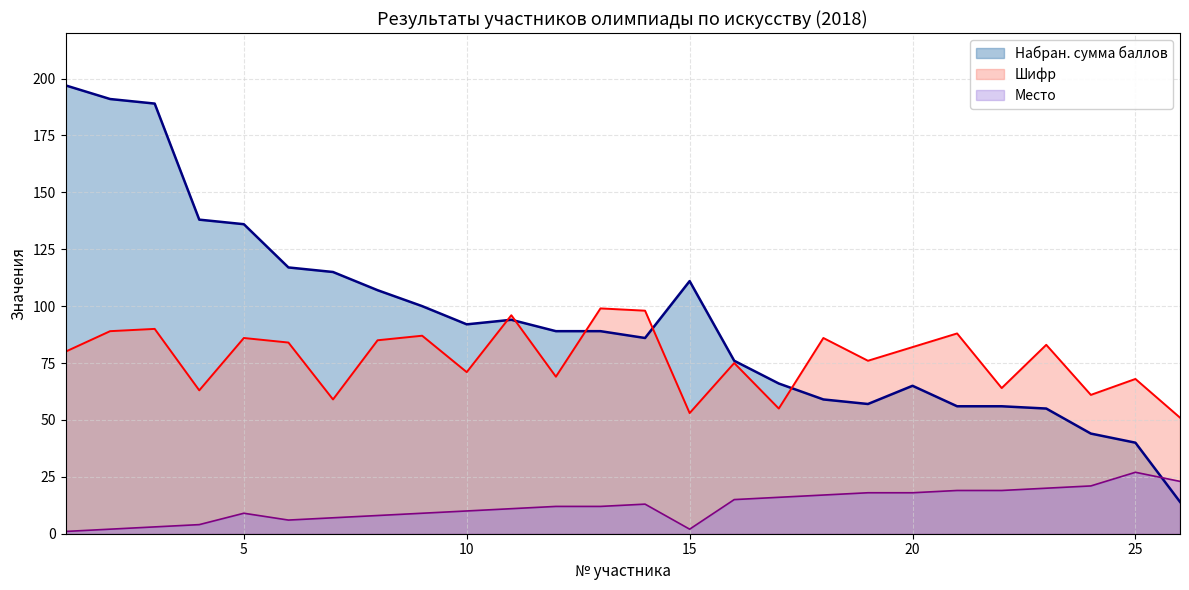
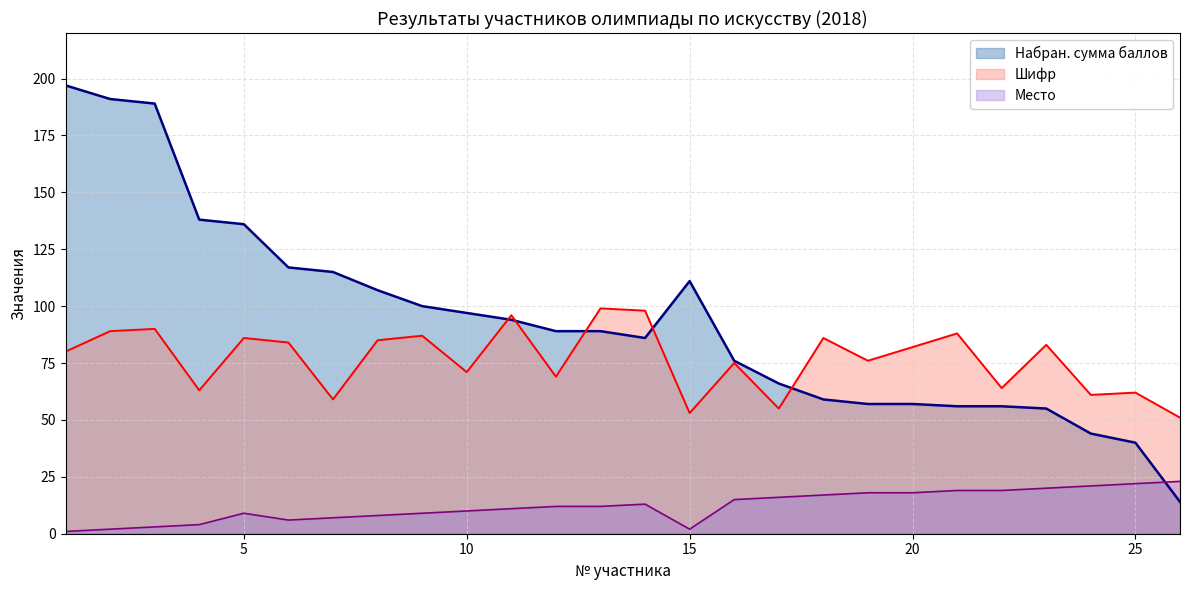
  {
    "Набран. сумма баллов": {
      "5": 136,
-     "10": 92,
+     "10": 97,
      "15": 111,
-     "20": 65,
+     "20": 57,
      "25": 40
    },
    "Шифр": {
      "5": 86,
      "10": 71,
      "15": 53,
      "20": 82,
-     "25": 68
+     "25": 62
    },
    "Место": {
      "5": 9,
      "10": 10,
      "15": 2,
      "20": 18,
-     "25": 27
+     "25": 22
    }
  }
